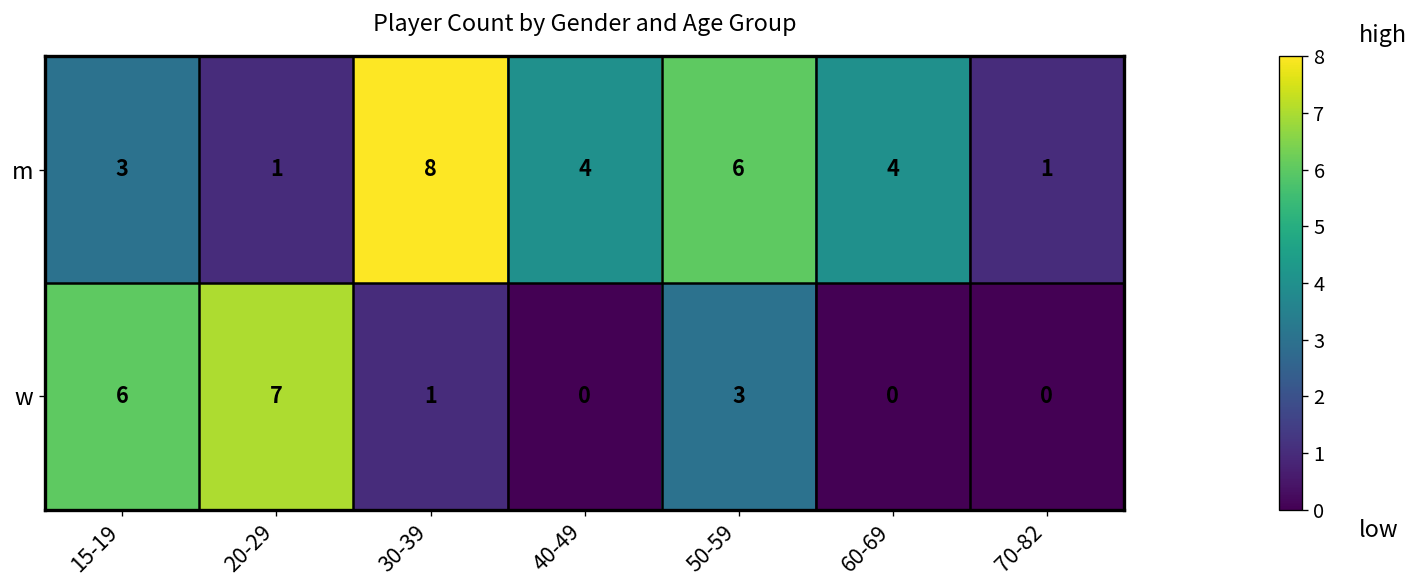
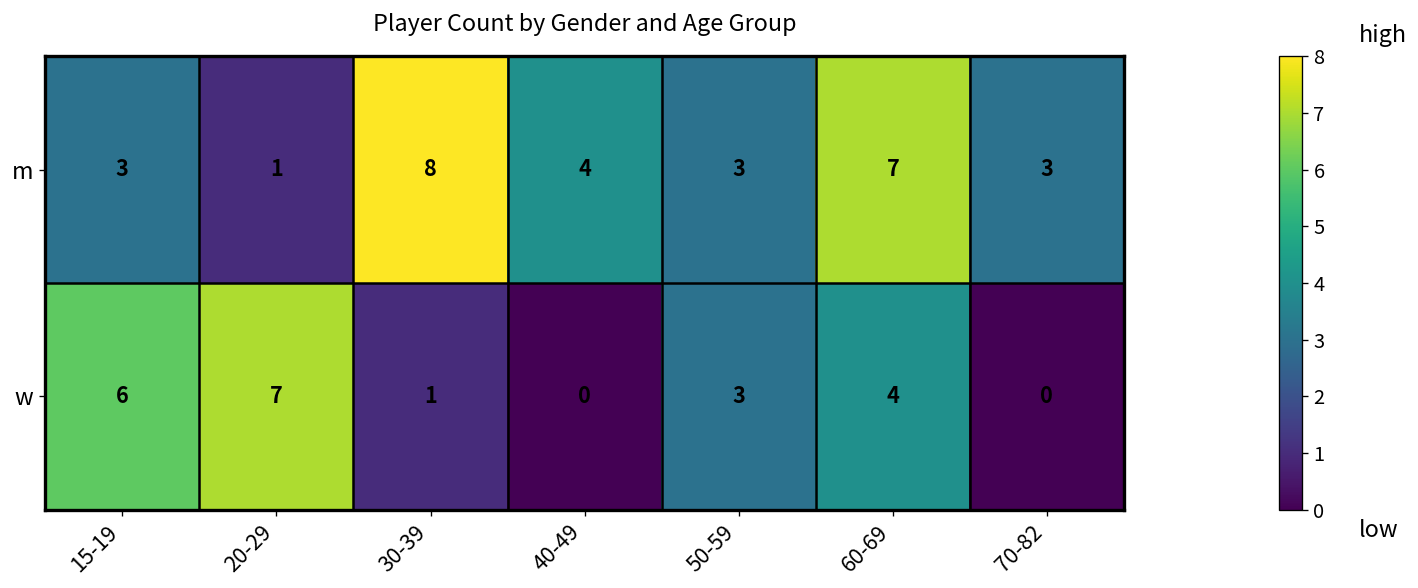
  {
    "m": {
      "15-19": 3,
      "20-29": 1,
      "30-39": 8,
      "40-49": 4,
-     "50-59": 6,
-     "60-69": 4,
-     "70-82": 1
+     "50-59": 3,
+     "60-69": 7,
+     "70-82": 3
    },
    "w": {
      "15-19": 6,
      "20-29": 7,
      "30-39": 1,
      "40-49": 0,
      "50-59": 3,
-     "60-69": 0,
+     "60-69": 4,
      "70-82": 0
    }
  }
